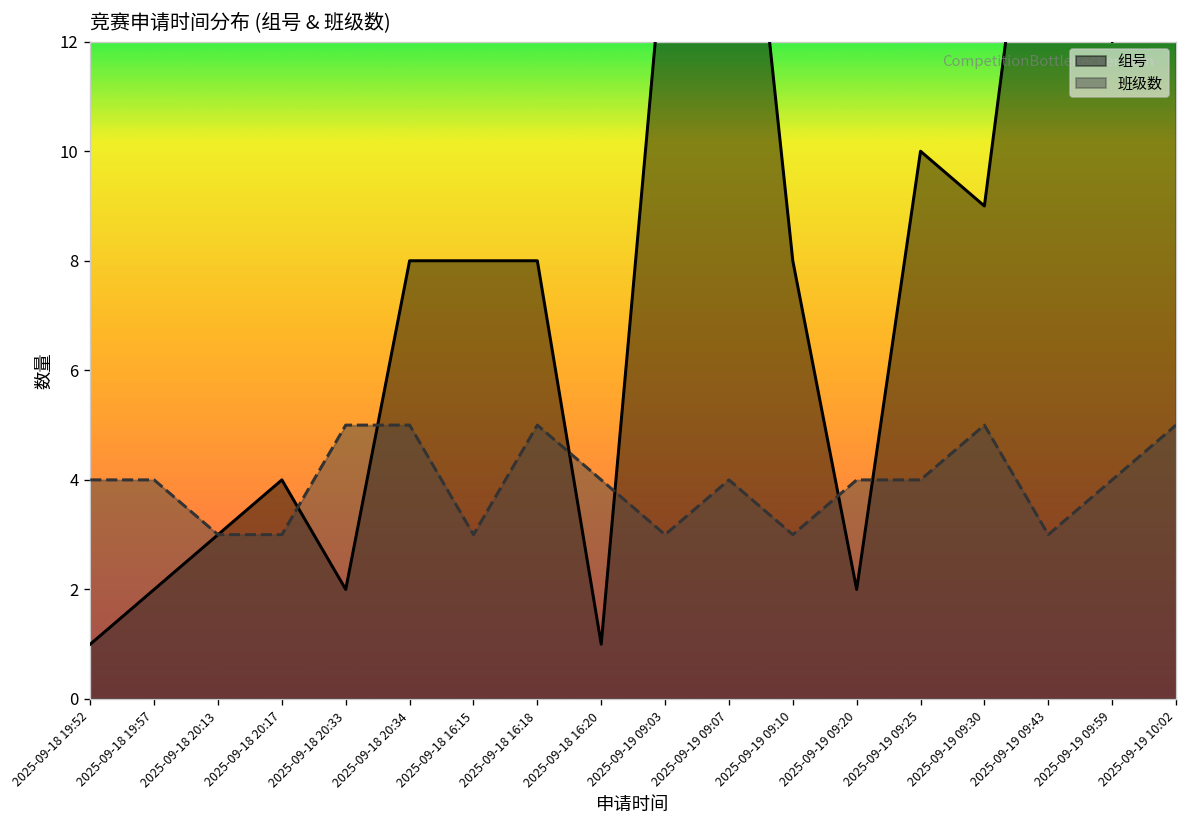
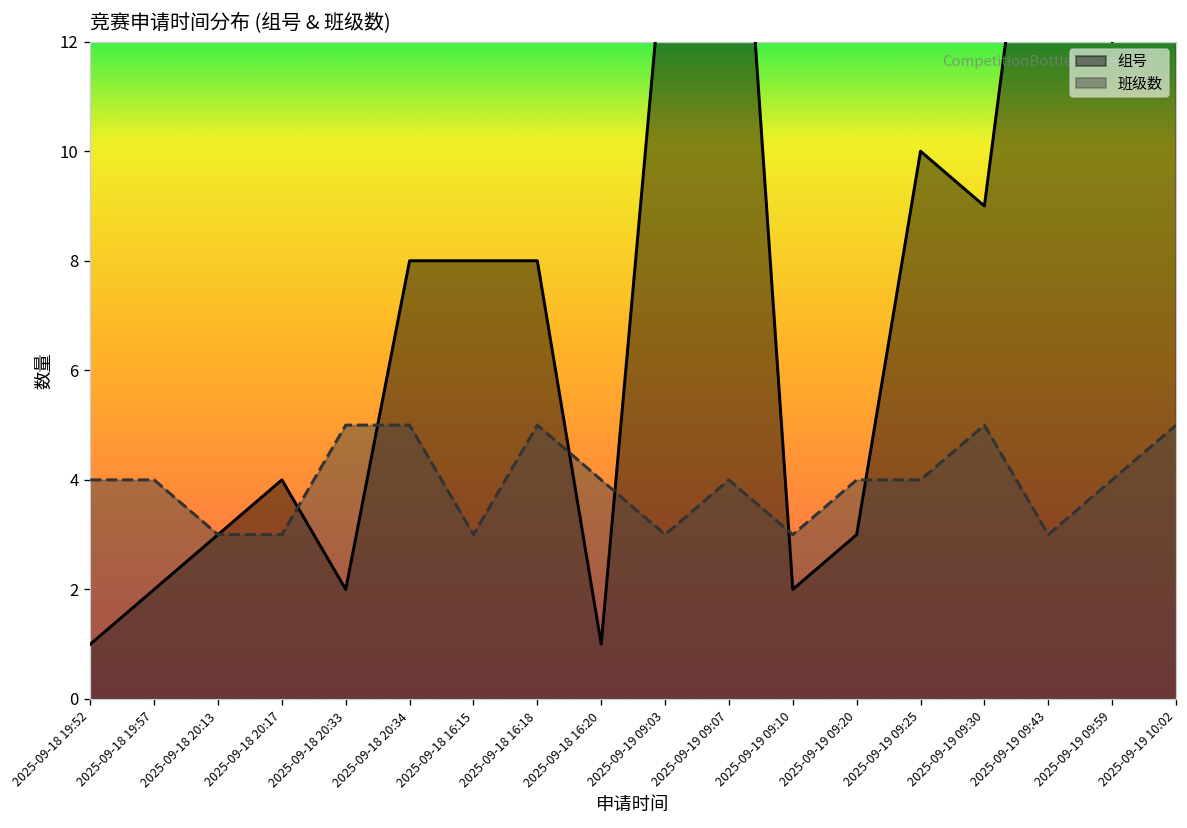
  {
    "组号": {
      "2025-09-18 19:52": 1,
      "2025-09-18 19:57": 2,
      "2025-09-18 20:17": 4,
      "2025-09-18 20:33": 2,
      "2025-09-18 20:34": 8,
      "2025-09-18 16:15": 8,
      "2025-09-18 16:18": 8,
      "2025-09-18 16:20": 1,
-     "2025-09-19 09:10": 8,
-     "2025-09-19 09:20": 2,
+     "2025-09-19 09:10": 2,
+     "2025-09-19 09:20": 3,
      "2025-09-19 09:25": 10,
      "2025-09-19 09:30": 9,
      "2025-09-19 09:59": 12
    },
    "班级数": {
      "2025-09-18 19:52": 4,
      "2025-09-18 19:57": 4,
      "2025-09-18 20:17": 3,
      "2025-09-18 20:33": 5,
      "2025-09-18 20:34": 5,
      "2025-09-18 16:15": 3,
      "2025-09-18 16:18": 5,
      "2025-09-18 16:20": 4,
      "2025-09-19 09:03": 3,
      "2025-09-19 09:07": 4,
      "2025-09-19 09:10": 3,
      "2025-09-19 09:20": 4,
      "2025-09-19 09:25": 4,
      "2025-09-19 09:30": 5,
      "2025-09-19 09:43": 3,
      "2025-09-19 09:59": 4,
      "2025-09-19 10:02": 5
    }
  }
